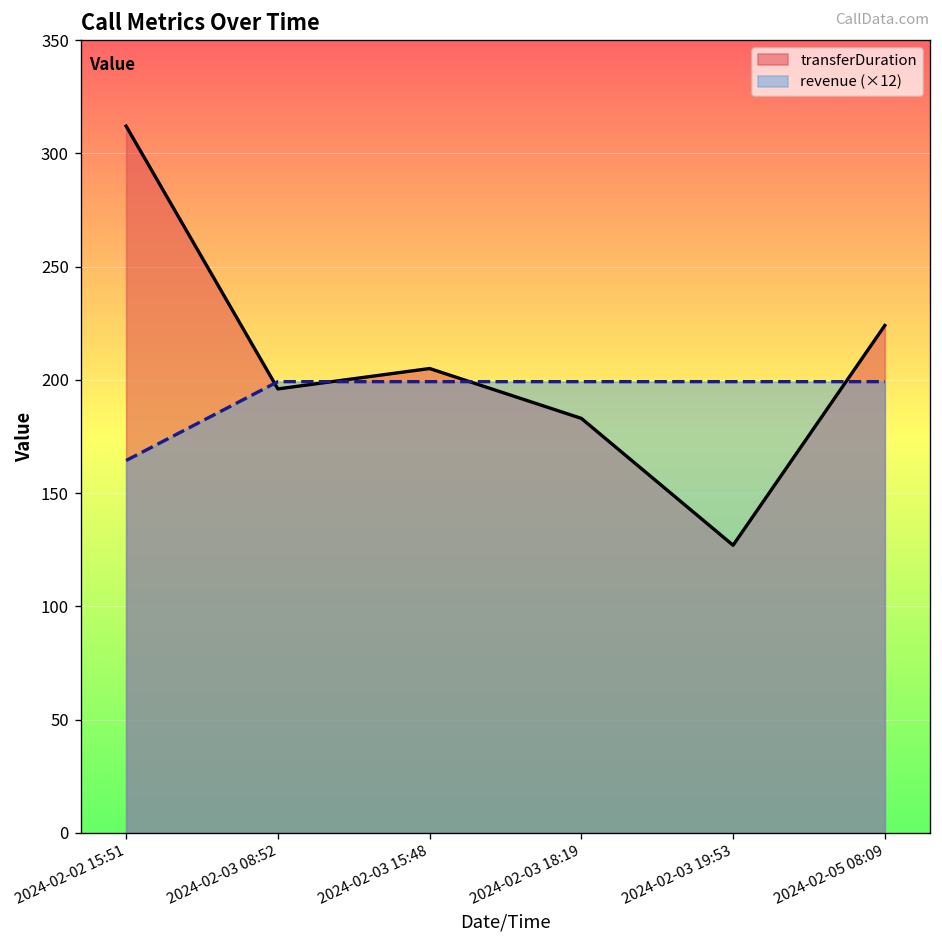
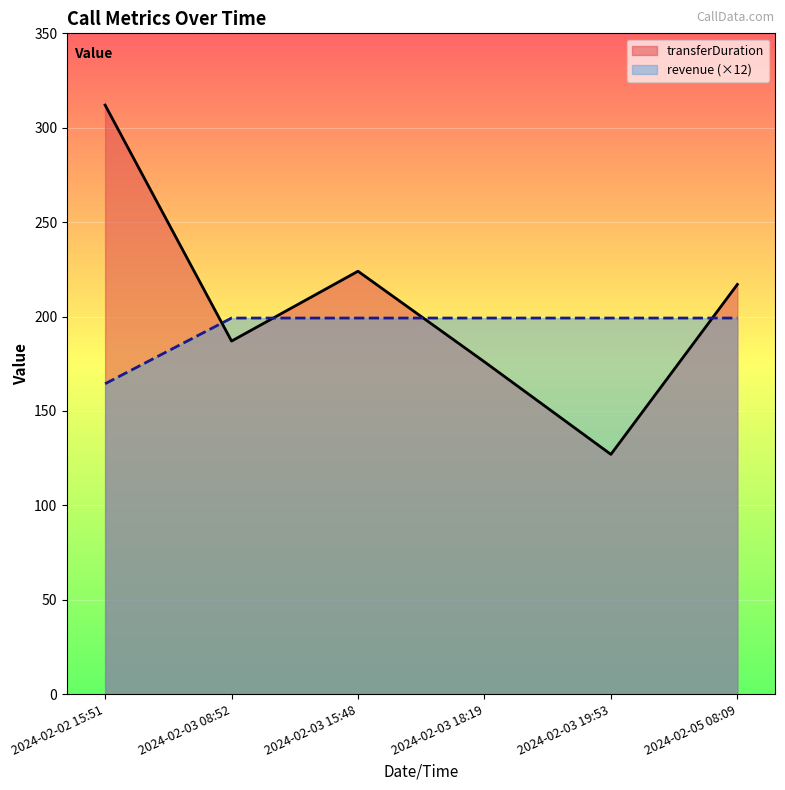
  {
    "transferDuration": {
      "2024-02-02 15:51": 312,
-     "2024-02-03 08:52": 196,
-     "2024-02-03 15:48": 205,
-     "2024-02-03 18:19": 183,
+     "2024-02-03 08:52": 187,
+     "2024-02-03 15:48": 224,
+     "2024-02-03 18:19": 176,
      "2024-02-03 19:53": 127,
-     "2024-02-05 08:09": 224
+     "2024-02-05 08:09": 217
    },
    "revenue (×12)": {
      "2024-02-02 15:51": 164,
      "2024-02-03 08:52": 199,
      "2024-02-03 15:48": 199,
      "2024-02-03 18:19": 199,
      "2024-02-03 19:53": 199,
      "2024-02-05 08:09": 199
    }
  }
